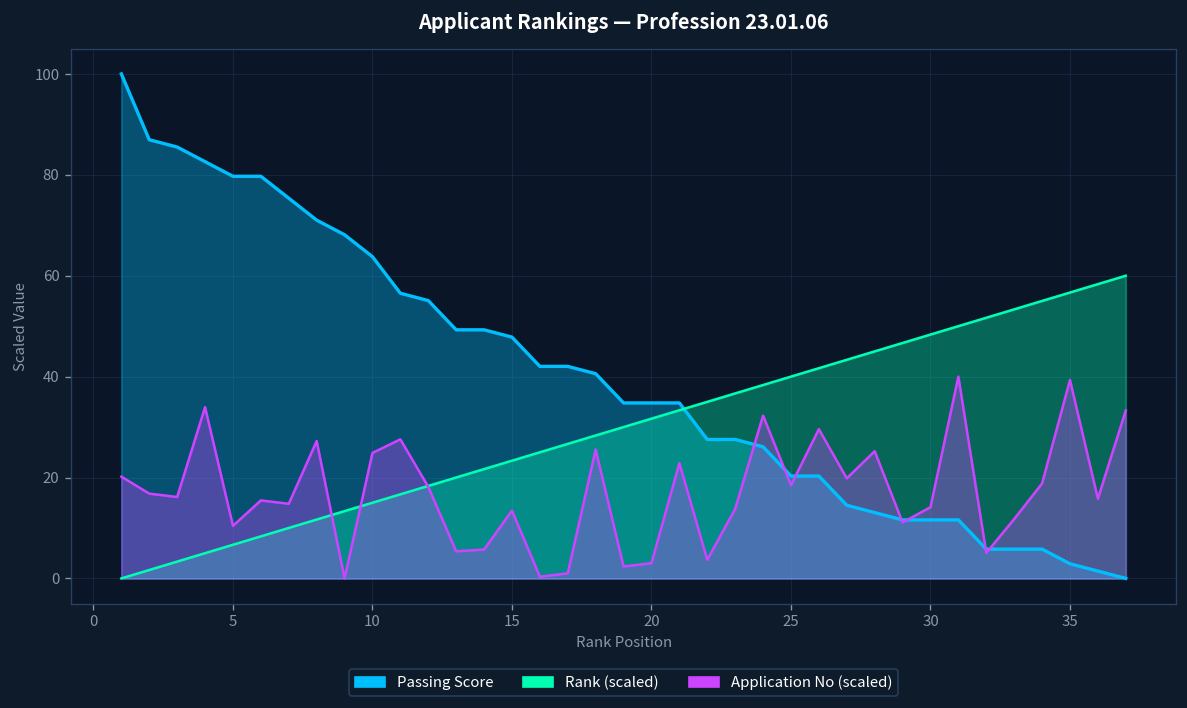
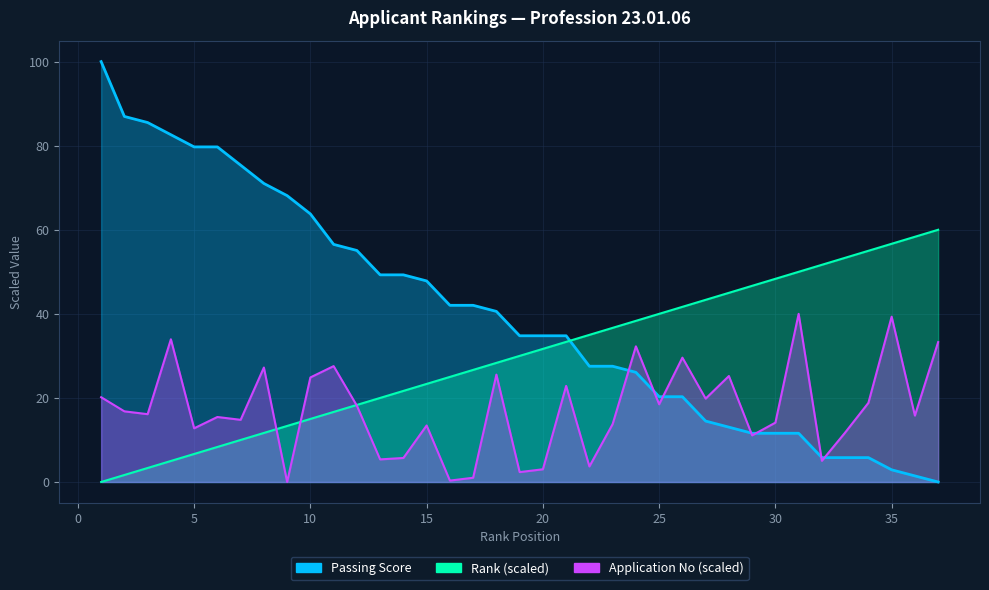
  {
    "Application No (scaled)": {
-     "5": 10,
+     "5": 13,
      "10": 25,
      "15": 13,
      "20": 3,
      "25": 18,
      "30": 14,
      "35": 39
    }
  }
